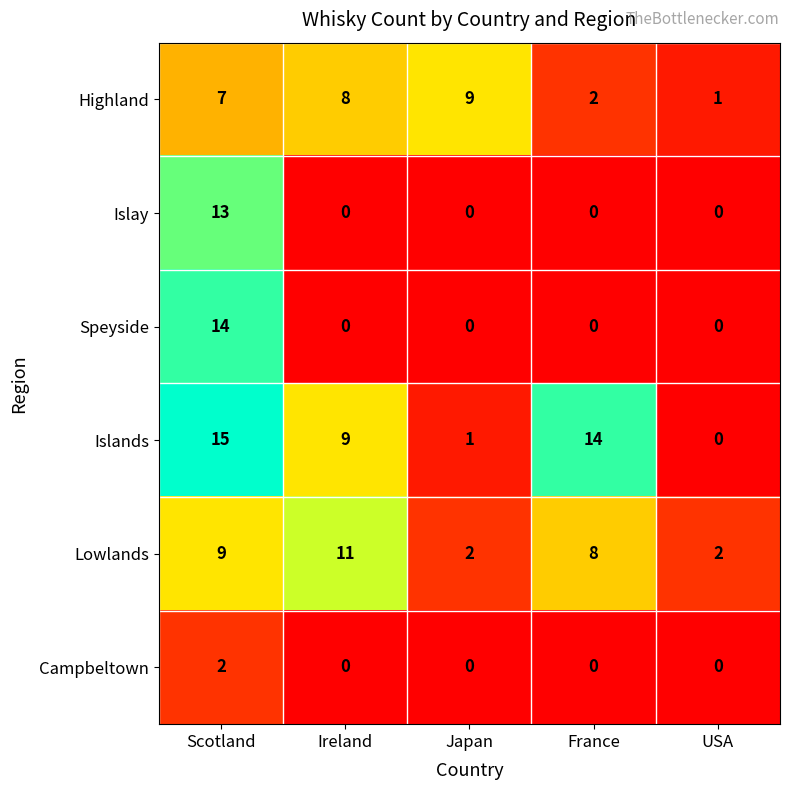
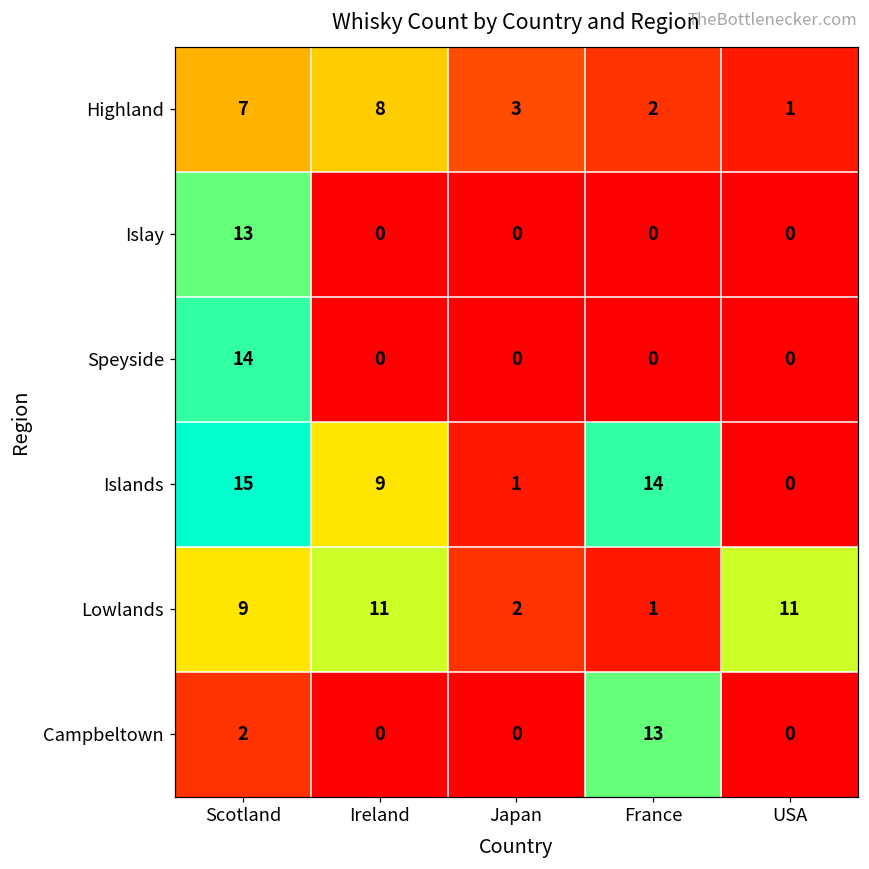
  {
    "Highland": {
      "Scotland": 7,
      "Ireland": 8,
-     "Japan": 9,
+     "Japan": 3,
      "France": 2,
      "USA": 1
    },
    "Islay": {
      "Scotland": 13,
      "Ireland": 0,
      "Japan": 0,
      "France": 0,
      "USA": 0
    },
    "Speyside": {
      "Scotland": 14,
      "Ireland": 0,
      "Japan": 0,
      "France": 0,
      "USA": 0
    },
    "Islands": {
      "Scotland": 15,
      "Ireland": 9,
      "Japan": 1,
      "France": 14,
      "USA": 0
    },
    "Lowlands": {
      "Scotland": 9,
      "Ireland": 11,
      "Japan": 2,
-     "France": 8,
-     "USA": 2
+     "France": 1,
+     "USA": 11
    },
    "Campbeltown": {
      "Scotland": 2,
      "Ireland": 0,
      "Japan": 0,
-     "France": 0,
+     "France": 13,
      "USA": 0
    }
  }
